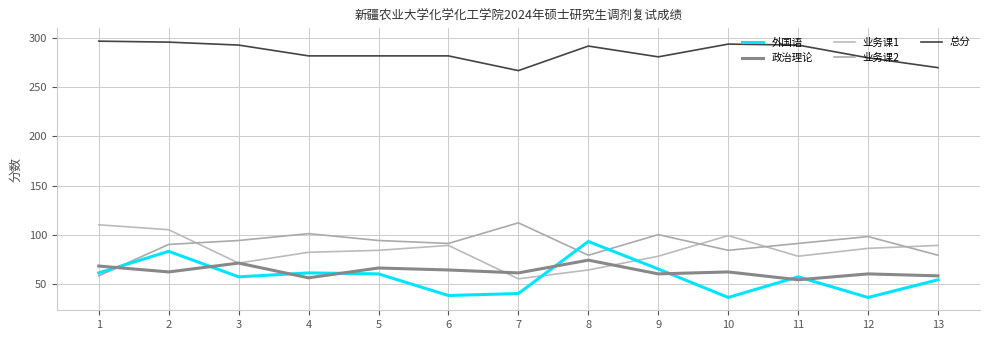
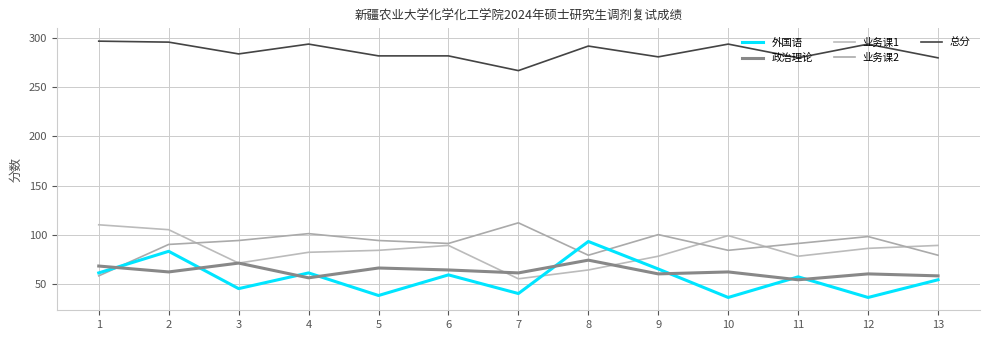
  {
    "外国语": {
      "1": 60,
      "2": 80,
-     "3": 60,
+     "3": 50,
      "4": 60,
-     "5": 60,
-     "6": 40,
+     "5": 40,
+     "6": 60,
      "7": 40,
      "8": 90,
      "9": 70,
      "10": 40,
      "11": 60,
      "12": 40,
      "13": 50
    },
    "总分": {
      "1": 300,
      "2": 300,
-     "3": 290,
-     "4": 280,
+     "3": 280,
+     "4": 290,
      "5": 280,
      "6": 280,
      "7": 270,
      "8": 290,
      "9": 280,
      "10": 290,
-     "11": 290,
-     "12": 280,
-     "13": 270
+     "11": 280,
+     "12": 290,
+     "13": 280
    }
  }
